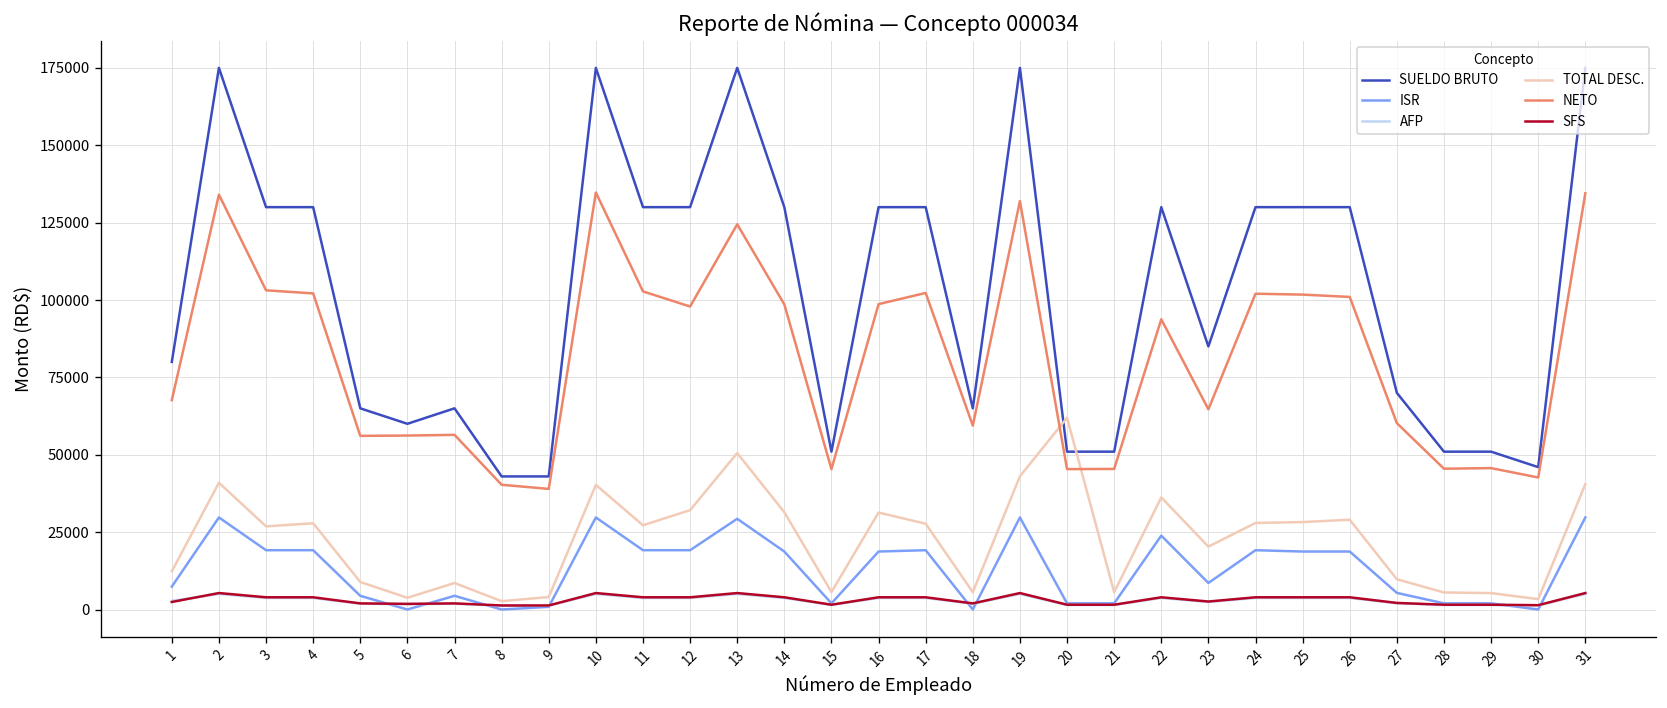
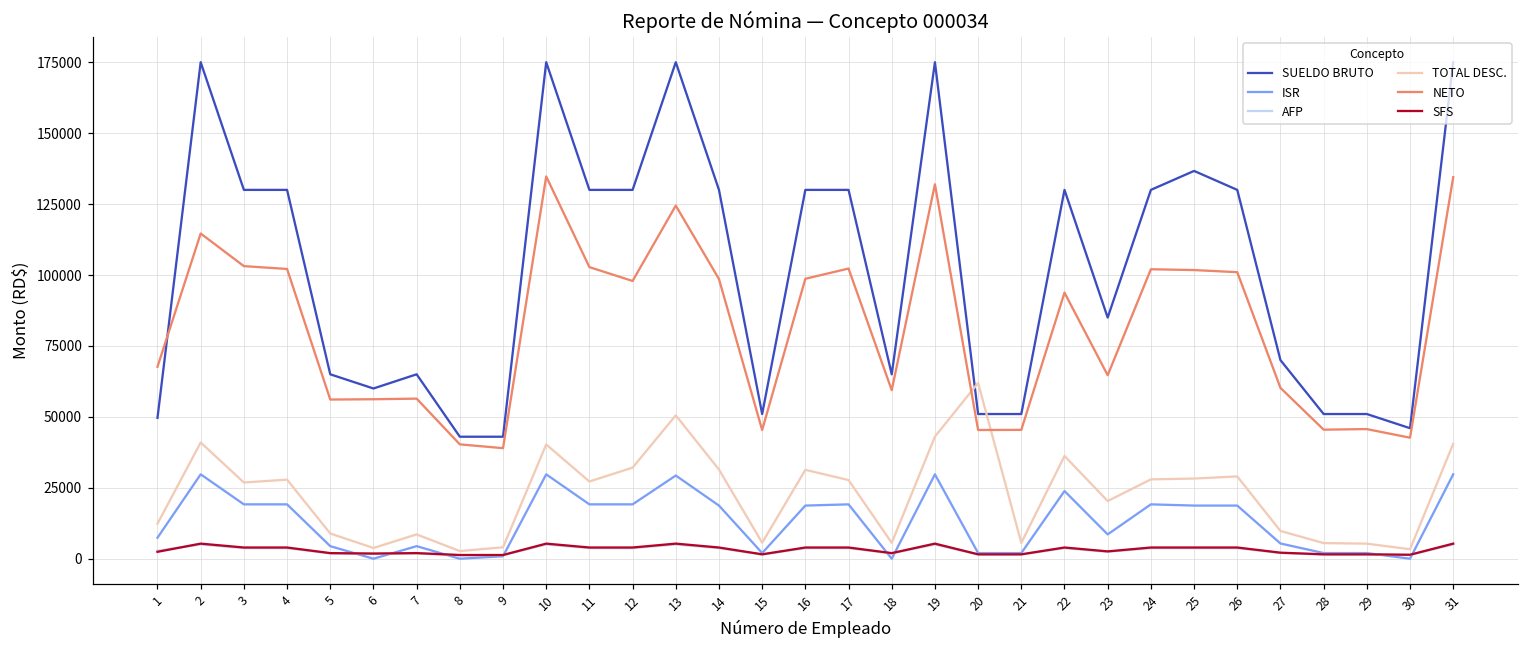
  {
    "SUELDO BRUTO": {
-     "1": 80000,
+     "1": 50000,
      "2": 175000,
      "3": 130000,
      "4": 130000,
      "5": 65000,
      "6": 60000,
      "7": 65000,
      "8": 43000,
      "9": 43000,
      "10": 175000,
      "11": 130000,
      "12": 130000,
      "13": 175000,
      "14": 130000,
      "15": 51000,
      "16": 130000,
      "17": 130000,
      "18": 65000,
      "19": 175000,
      "20": 51000,
      "21": 51000,
      "22": 130000,
      "23": 85000,
      "24": 130000,
-     "25": 130000,
+     "25": 137000,
      "26": 130000,
      "27": 70000,
      "28": 51000,
      "29": 51000,
      "30": 46000
    },
    "ISR": {
      "1": 7000,
      "2": 30000,
      "3": 19000,
      "4": 19000,
      "5": 4000,
      "6": 0,
      "7": 4000,
      "8": 0,
      "10": 30000,
      "11": 19000,
      "12": 19000,
      "13": 29000,
      "14": 19000,
      "16": 19000,
      "17": 19000,
      "18": 0,
      "19": 30000,
      "22": 24000,
      "23": 9000,
      "24": 19000,
      "25": 19000,
      "26": 19000,
      "27": 5000,
      "30": 0,
      "31": 30000
    },
    "TOTAL DESC.": {
      "1": 12000,
      "2": 41000,
      "3": 27000,
      "4": 28000,
      "5": 9000,
      "6": 4000,
      "7": 9000,
      "8": 3000,
      "9": 4000,
      "10": 40000,
      "11": 27000,
      "12": 32000,
      "13": 51000,
      "14": 31000,
      "15": 6000,
      "16": 31000,
      "17": 28000,
      "18": 6000,
      "19": 43000,
      "20": 62000,
      "21": 6000,
      "22": 36000,
      "23": 20000,
      "24": 28000,
      "25": 28000,
      "26": 29000,
      "27": 10000,
      "28": 6000,
      "29": 5000,
      "30": 3000,
      "31": 41000
    },
    "NETO": {
      "1": 68000,
-     "2": 134000,
+     "2": 115000,
      "3": 103000,
      "4": 102000,
      "5": 56000,
      "6": 56000,
      "7": 56000,
      "8": 40000,
      "9": 39000,
      "10": 135000,
      "11": 103000,
      "12": 98000,
      "13": 124000,
      "14": 99000,
      "15": 45000,
      "16": 99000,
      "17": 102000,
      "18": 59000,
      "19": 132000,
      "20": 45000,
      "21": 45000,
      "22": 94000,
      "23": 65000,
      "24": 102000,
      "25": 102000,
      "26": 101000,
      "27": 60000,
      "28": 45000,
      "29": 46000,
      "30": 43000,
      "31": 134000
    }
  }
